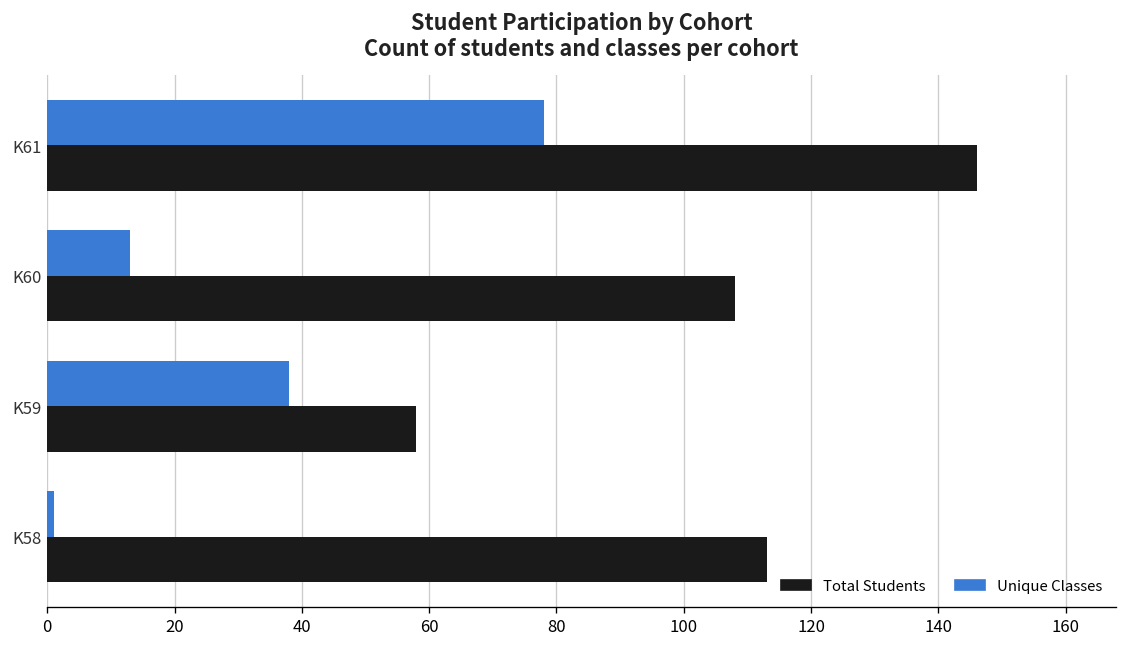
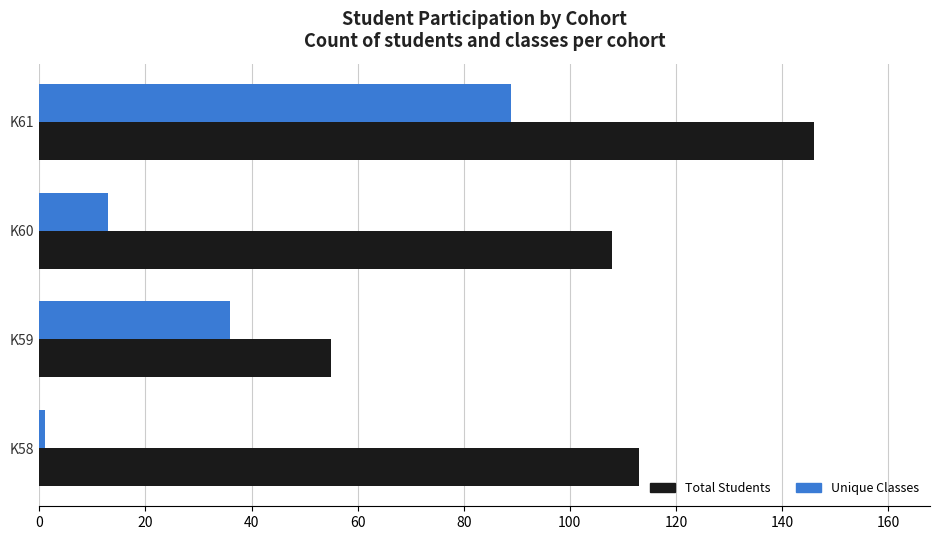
  {
    "Total Students": {
      "K61": 146,
      "K60": 108,
-     "K59": 58,
+     "K59": 55,
      "K58": 113
    },
    "Unique Classes": {
-     "K61": 78,
+     "K61": 89,
      "K60": 13,
-     "K59": 38,
+     "K59": 36,
      "K58": 1
    }
  }
